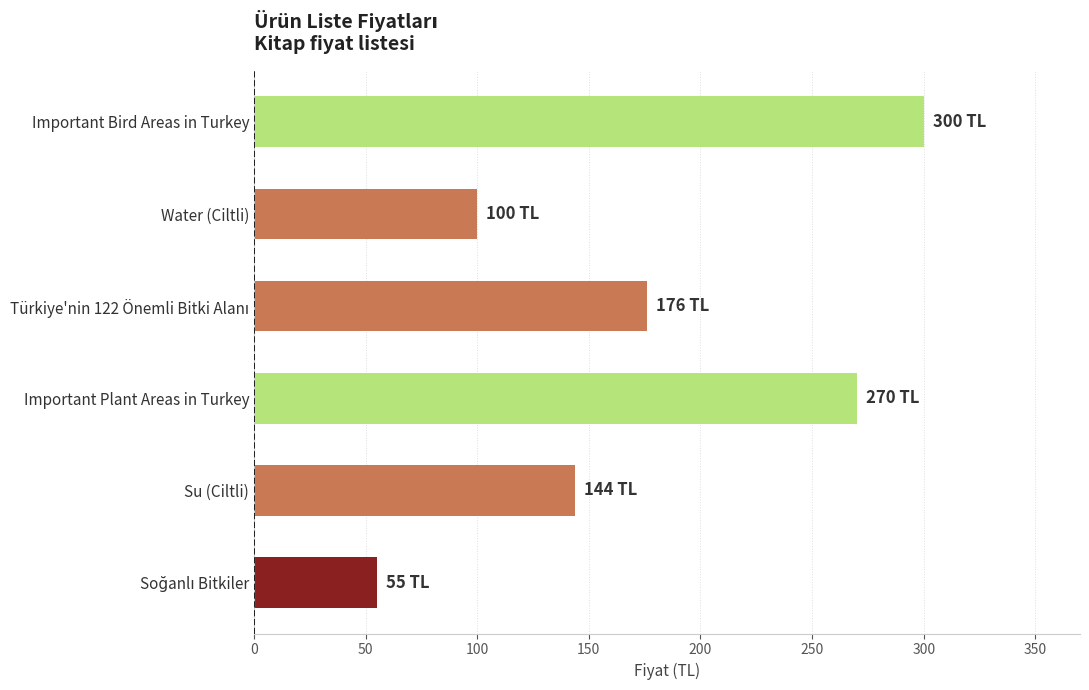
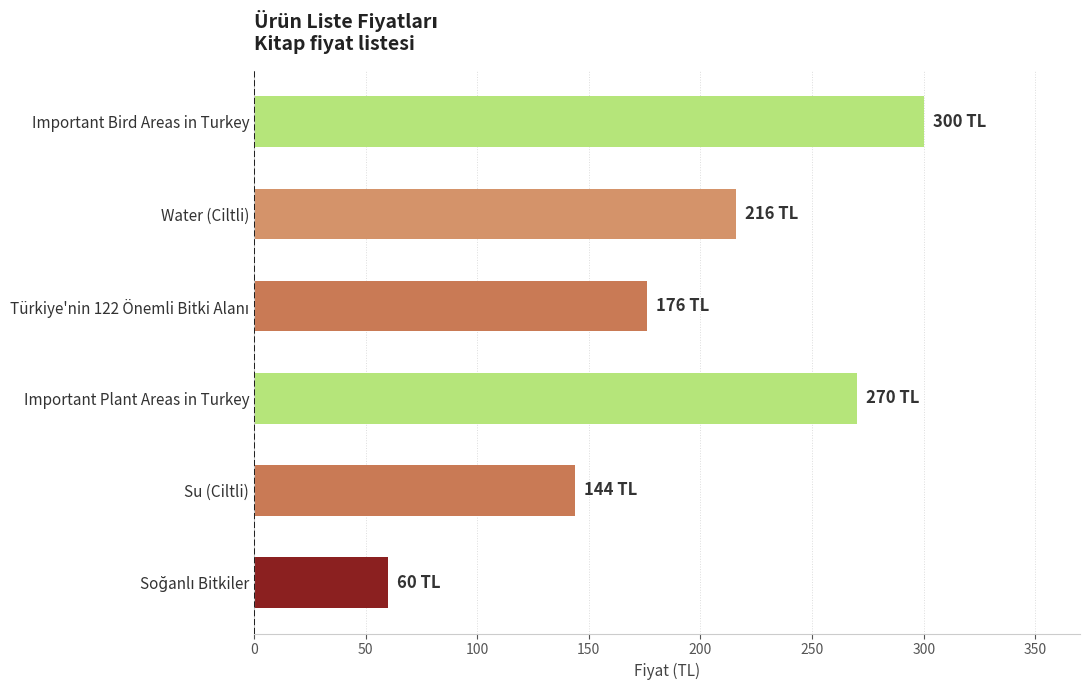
  {
    "Important Bird Areas in Turkey": 300,
-   "Water (Ciltli)": 100,
+   "Water (Ciltli)": 216,
    "Türkiye'nin 122 Önemli Bitki Alanı": 176,
    "Important Plant Areas in Turkey": 270,
    "Su (Ciltli)": 144,
-   "Soğanlı Bitkiler": 55
+   "Soğanlı Bitkiler": 60
  }
